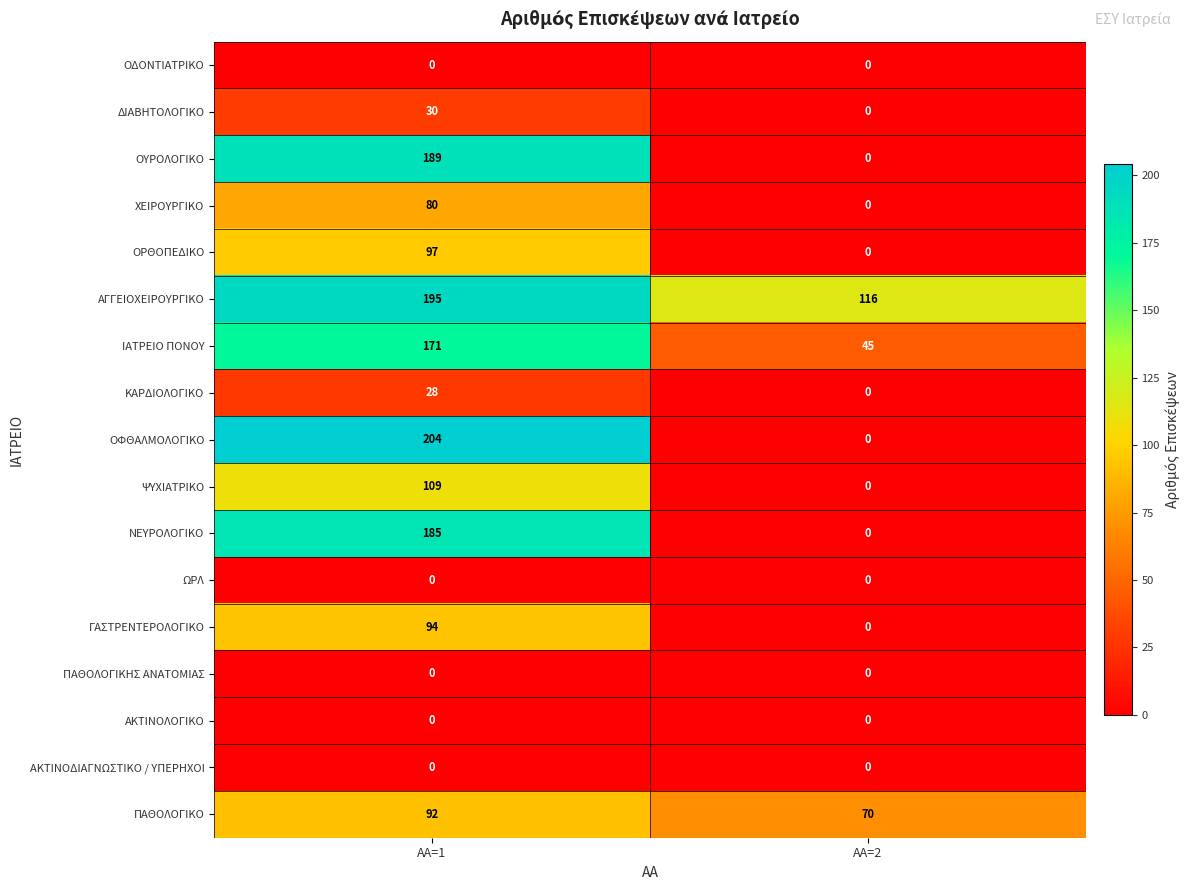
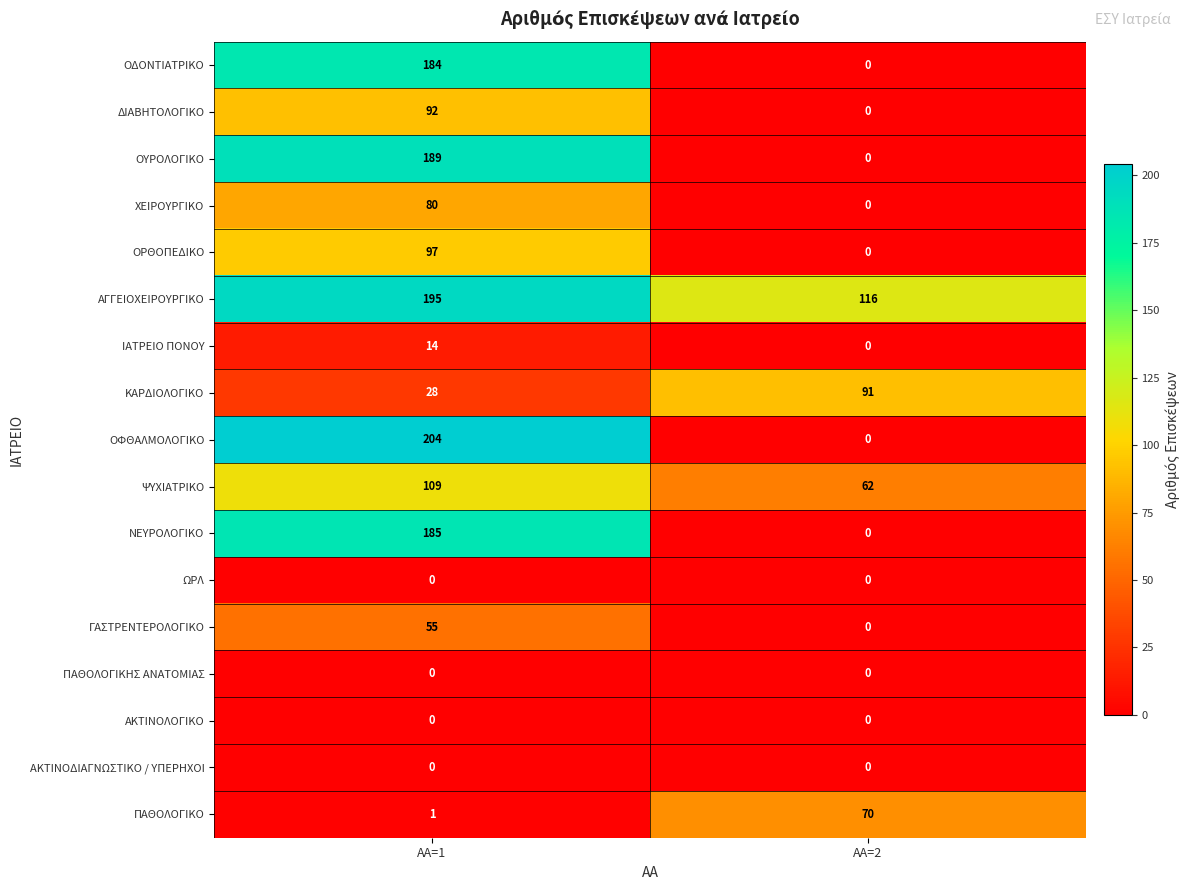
  {
    "ΟΔΟΝΤΙΑΤΡΙΚΟ": {
-     "ΑΑ=1": 0,
+     "ΑΑ=1": 184,
      "ΑΑ=2": 0
    },
    "ΔΙΑΒΗΤΟΛΟΓΙΚΟ": {
-     "ΑΑ=1": 30,
+     "ΑΑ=1": 92,
      "ΑΑ=2": 0
    },
    "ΟΥΡΟΛΟΓΙΚΟ": {
      "ΑΑ=1": 189,
      "ΑΑ=2": 0
    },
    "ΧΕΙΡΟΥΡΓΙΚΟ": {
      "ΑΑ=1": 80,
      "ΑΑ=2": 0
    },
    "ΟΡΘΟΠΕΔΙΚΟ": {
      "ΑΑ=1": 97,
      "ΑΑ=2": 0
    },
    "ΑΓΓΕΙΟΧΕΙΡΟΥΡΓΙΚΟ": {
      "ΑΑ=1": 195,
      "ΑΑ=2": 116
    },
    "ΙΑΤΡΕΙΟ ΠΟΝΟΥ": {
-     "ΑΑ=1": 171,
-     "ΑΑ=2": 45
+     "ΑΑ=1": 14,
+     "ΑΑ=2": 0
    },
    "ΚΑΡΔΙΟΛΟΓΙΚΟ": {
      "ΑΑ=1": 28,
-     "ΑΑ=2": 0
+     "ΑΑ=2": 91
    },
    "ΟΦΘΑΛΜΟΛΟΓΙΚΟ": {
      "ΑΑ=1": 204,
      "ΑΑ=2": 0
    },
    "ΨΥΧΙΑΤΡΙΚΟ": {
      "ΑΑ=1": 109,
-     "ΑΑ=2": 0
+     "ΑΑ=2": 62
    },
    "ΝΕΥΡΟΛΟΓΙΚΟ": {
      "ΑΑ=1": 185,
      "ΑΑ=2": 0
    },
    "ΩΡΛ": {
      "ΑΑ=1": 0,
      "ΑΑ=2": 0
    },
    "ΓΑΣΤΡΕΝΤΕΡΟΛΟΓΙΚΟ": {
-     "ΑΑ=1": 94,
+     "ΑΑ=1": 55,
      "ΑΑ=2": 0
    },
    "ΠΑΘΟΛΟΓΙΚΗΣ ΑΝΑΤΟΜΙΑΣ": {
      "ΑΑ=1": 0,
      "ΑΑ=2": 0
    },
    "ΑΚΤΙΝΟΛΟΓΙΚΟ": {
      "ΑΑ=1": 0,
      "ΑΑ=2": 0
    },
    "ΑΚΤΙΝΟΔΙΑΓΝΩΣΤΙΚΟ / ΥΠΕΡΗΧΟΙ": {
      "ΑΑ=1": 0,
      "ΑΑ=2": 0
    },
    "ΠΑΘΟΛΟΓΙΚΟ": {
-     "ΑΑ=1": 92,
+     "ΑΑ=1": 1,
      "ΑΑ=2": 70
    }
  }
